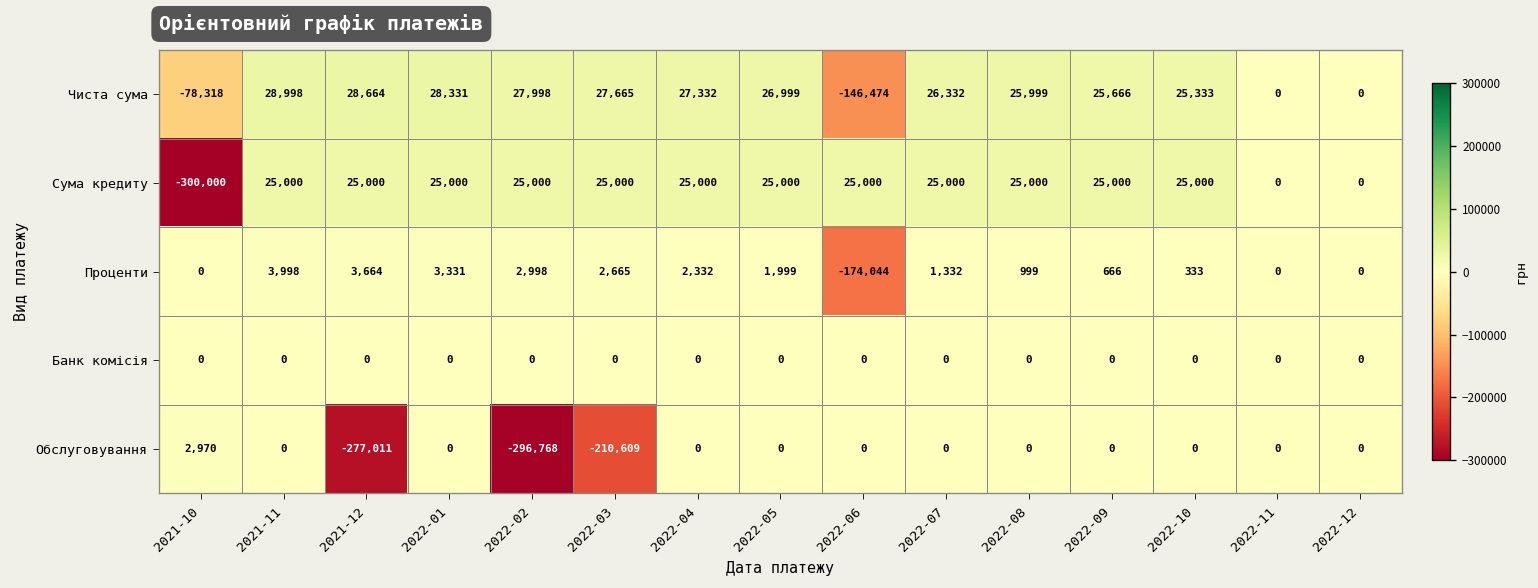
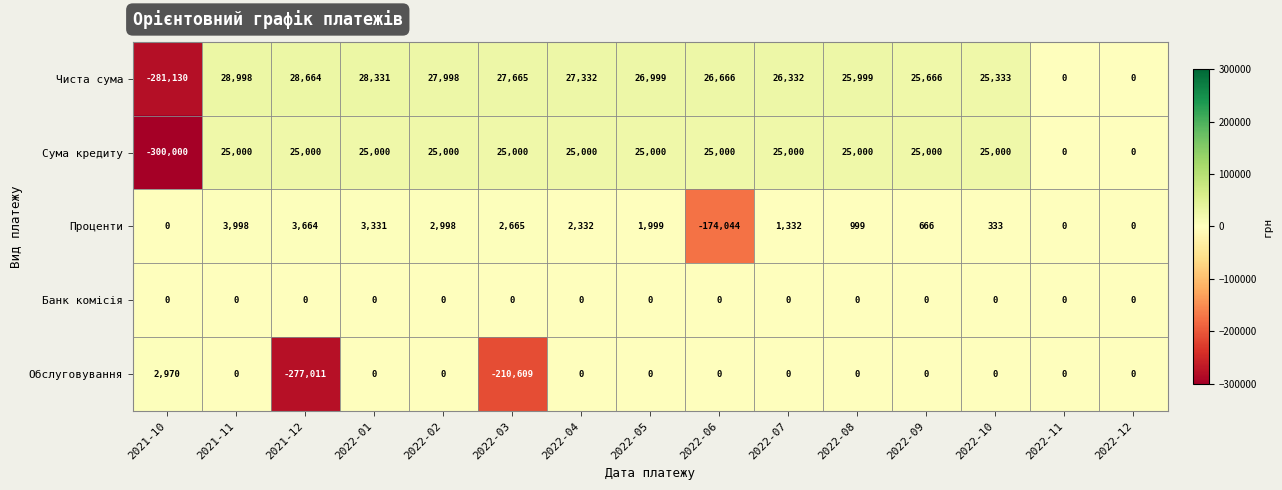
  {
    "Чиста сума": {
-     "2021-10": "-78,318",
+     "2021-10": "-281,130",
      "2021-11": "28,998",
      "2021-12": "28,664",
      "2022-01": "28,331",
      "2022-02": "27,998",
      "2022-03": "27,665",
      "2022-04": "27,332",
      "2022-05": "26,999",
-     "2022-06": "-146,474",
+     "2022-06": "26,666",
      "2022-07": "26,332",
      "2022-08": "25,999",
      "2022-09": "25,666",
      "2022-10": "25,333",
      "2022-11": "0",
      "2022-12": "0"
    },
    "Сума кредиту": {
      "2021-10": "-300,000",
      "2021-11": "25,000",
      "2021-12": "25,000",
      "2022-01": "25,000",
      "2022-02": "25,000",
      "2022-03": "25,000",
      "2022-04": "25,000",
      "2022-05": "25,000",
      "2022-06": "25,000",
      "2022-07": "25,000",
      "2022-08": "25,000",
      "2022-09": "25,000",
      "2022-10": "25,000",
      "2022-11": "0",
      "2022-12": "0"
    },
    "Проценти": {
      "2021-10": "0",
      "2021-11": "3,998",
      "2021-12": "3,664",
      "2022-01": "3,331",
      "2022-02": "2,998",
      "2022-03": "2,665",
      "2022-04": "2,332",
      "2022-05": "1,999",
      "2022-06": "-174,044",
      "2022-07": "1,332",
      "2022-08": "999",
      "2022-09": "666",
      "2022-10": "333",
      "2022-11": "0",
      "2022-12": "0"
    },
    "Банк комісія": {
      "2021-10": "0",
      "2021-11": "0",
      "2021-12": "0",
      "2022-01": "0",
      "2022-02": "0",
      "2022-03": "0",
      "2022-04": "0",
      "2022-05": "0",
      "2022-06": "0",
      "2022-07": "0",
      "2022-08": "0",
      "2022-09": "0",
      "2022-10": "0",
      "2022-11": "0",
      "2022-12": "0"
    },
    "Обслуговування": {
      "2021-10": "2,970",
      "2021-11": "0",
      "2021-12": "-277,011",
      "2022-01": "0",
-     "2022-02": "-296,768",
+     "2022-02": "0",
      "2022-03": "-210,609",
      "2022-04": "0",
      "2022-05": "0",
      "2022-06": "0",
      "2022-07": "0",
      "2022-08": "0",
      "2022-09": "0",
      "2022-10": "0",
      "2022-11": "0",
      "2022-12": "0"
    }
  }
